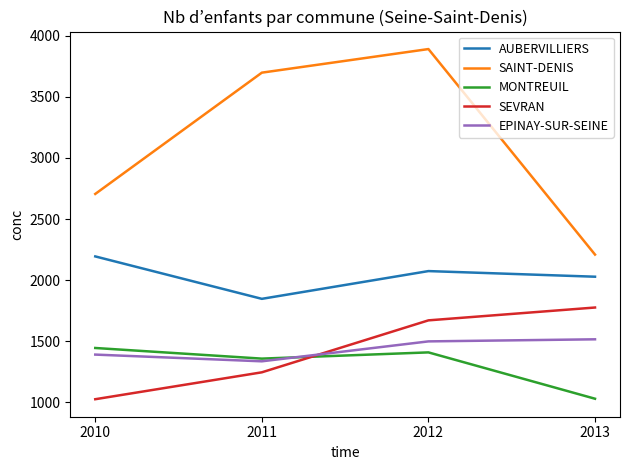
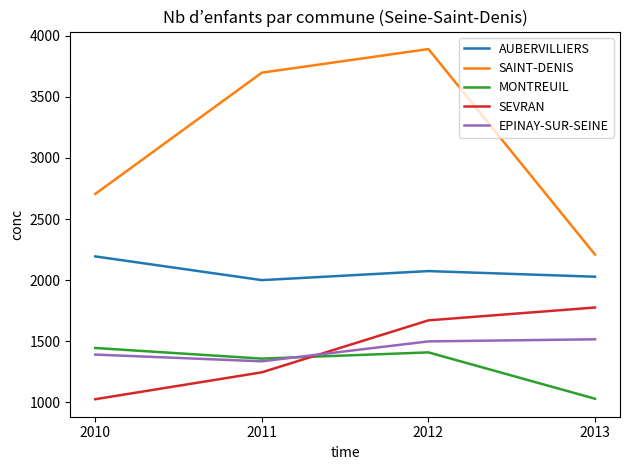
  {
    "AUBERVILLIERS": {
      "2010": 2190,
-     "2011": 1850,
+     "2011": 2000,
      "2012": 2070,
      "2013": 2030
    },
    "SAINT-DENIS": {
      "2010": 2710,
      "2011": 3700,
      "2012": 3890,
      "2013": 2210
    },
    "MONTREUIL": {
      "2010": 1450,
      "2011": 1360,
      "2012": 1410,
      "2013": 1030
    },
    "SEVRAN": {
      "2010": 1030,
      "2011": 1250,
      "2012": 1670,
      "2013": 1780
    },
    "EPINAY-SUR-SEINE": {
      "2010": 1390,
      "2011": 1340,
      "2012": 1500,
      "2013": 1520
    }
  }
